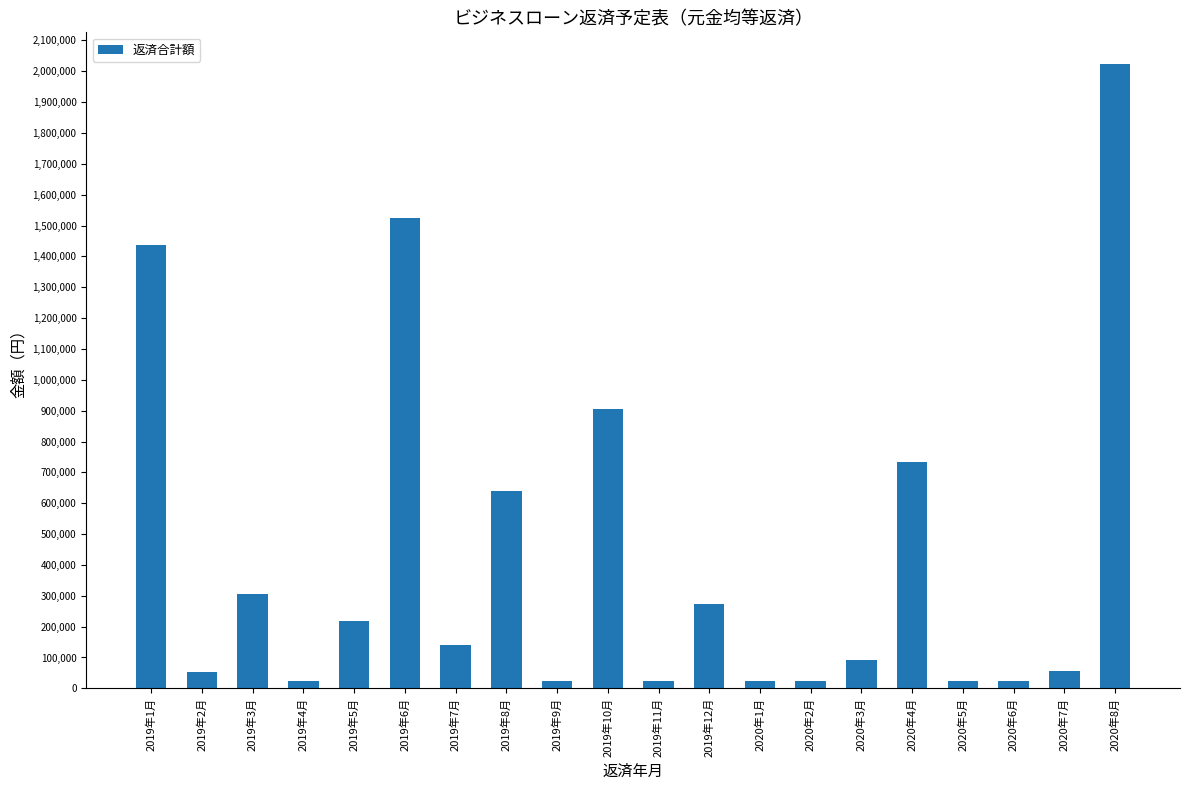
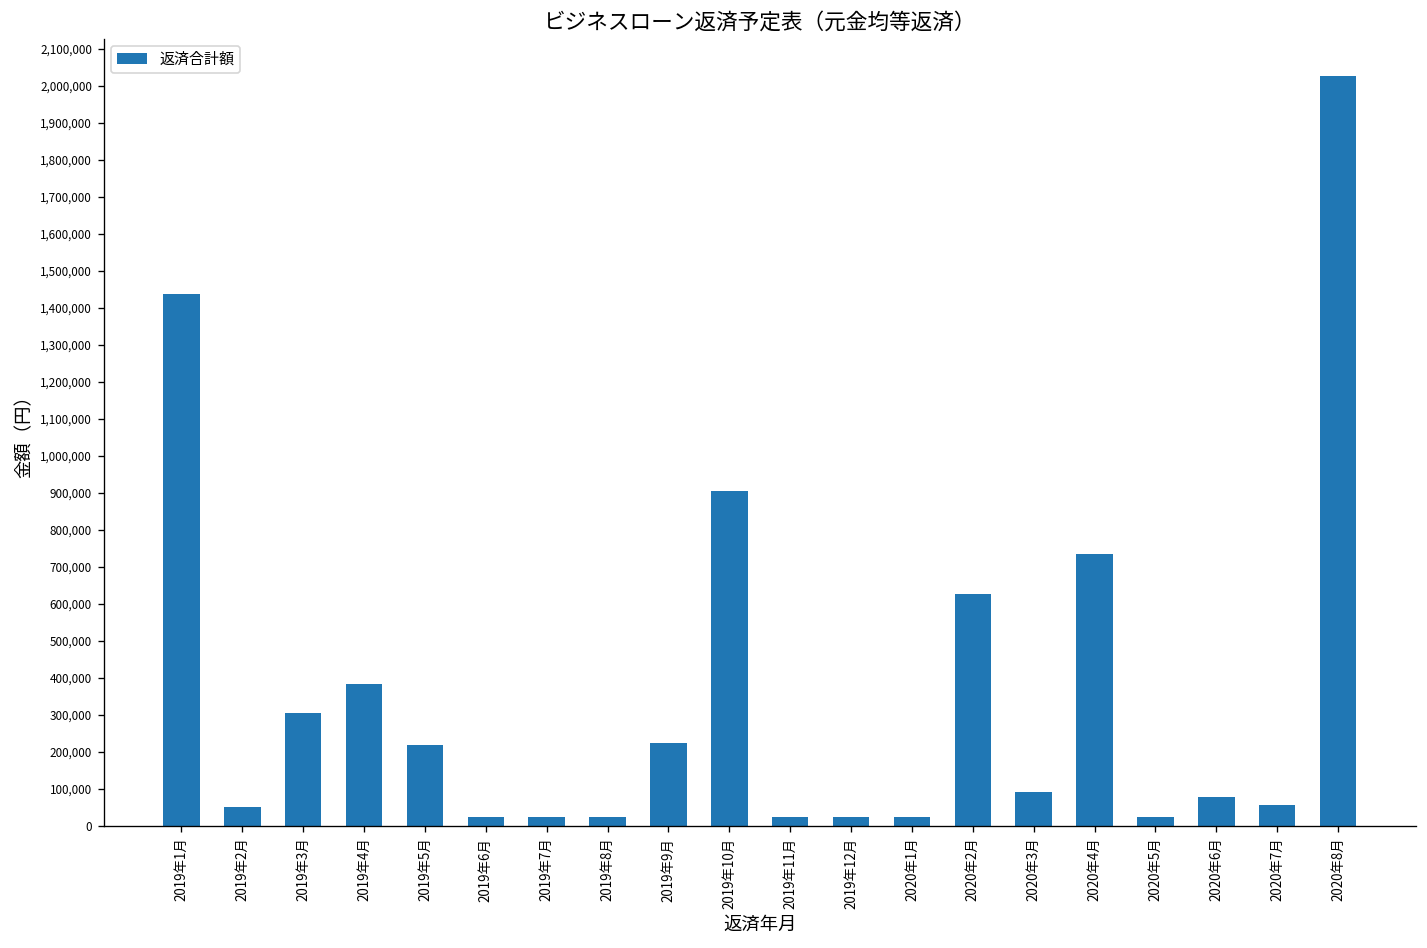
  {
    "2019年1月": "1,440,000",
    "2019年2月": "50,000",
    "2019年3月": "310,000",
-   "2019年4月": "30,000",
+   "2019年4月": "380,000",
    "2019年5月": "220,000",
-   "2019年6月": "1,520,000",
-   "2019年7月": "140,000",
-   "2019年8月": "640,000",
-   "2019年9月": "30,000",
+   "2019年6月": "30,000",
+   "2019年7月": "30,000",
+   "2019年8月": "30,000",
+   "2019年9月": "220,000",
    "2019年10月": "900,000",
    "2019年11月": "30,000",
-   "2019年12月": "270,000",
+   "2019年12月": "30,000",
    "2020年1月": "30,000",
-   "2020年2月": "30,000",
+   "2020年2月": "630,000",
    "2020年3月": "90,000",
    "2020年4月": "730,000",
    "2020年5月": "30,000",
-   "2020年6月": "30,000",
+   "2020年6月": "80,000",
    "2020年7月": "60,000",
    "2020年8月": "2,030,000"
  }
